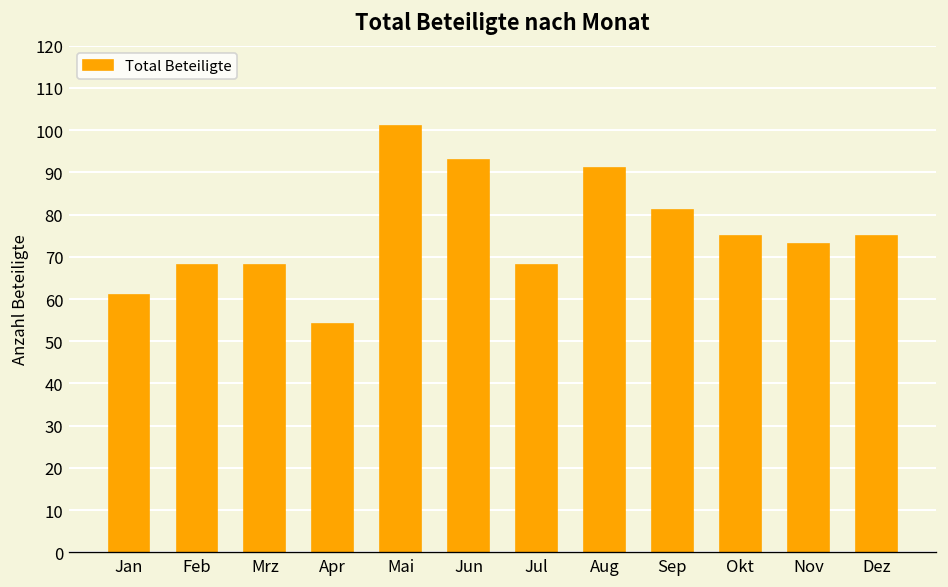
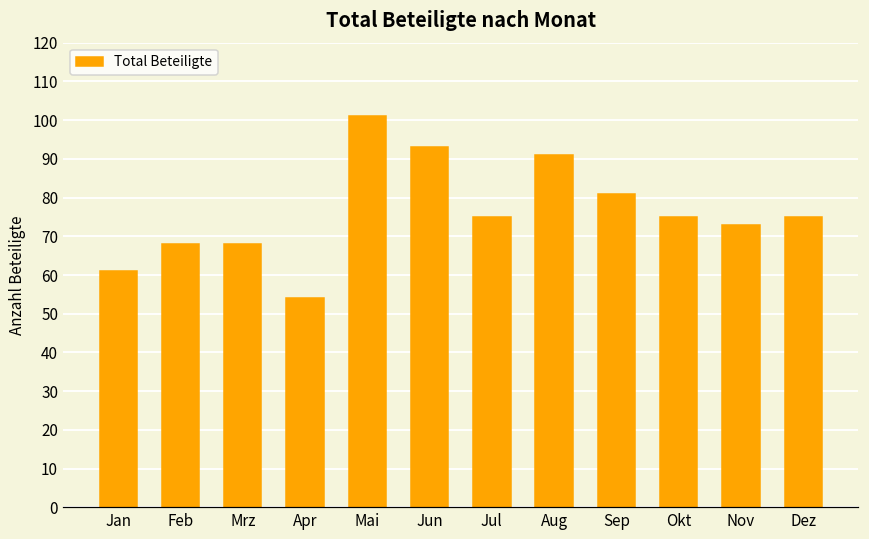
  {
    "Jan": 61,
    "Feb": 68,
    "Mrz": 68,
    "Apr": 54,
    "Mai": 101,
    "Jun": 93,
-   "Jul": 68,
+   "Jul": 75,
    "Aug": 91,
    "Sep": 81,
    "Okt": 75,
    "Nov": 73,
    "Dez": 75
  }
